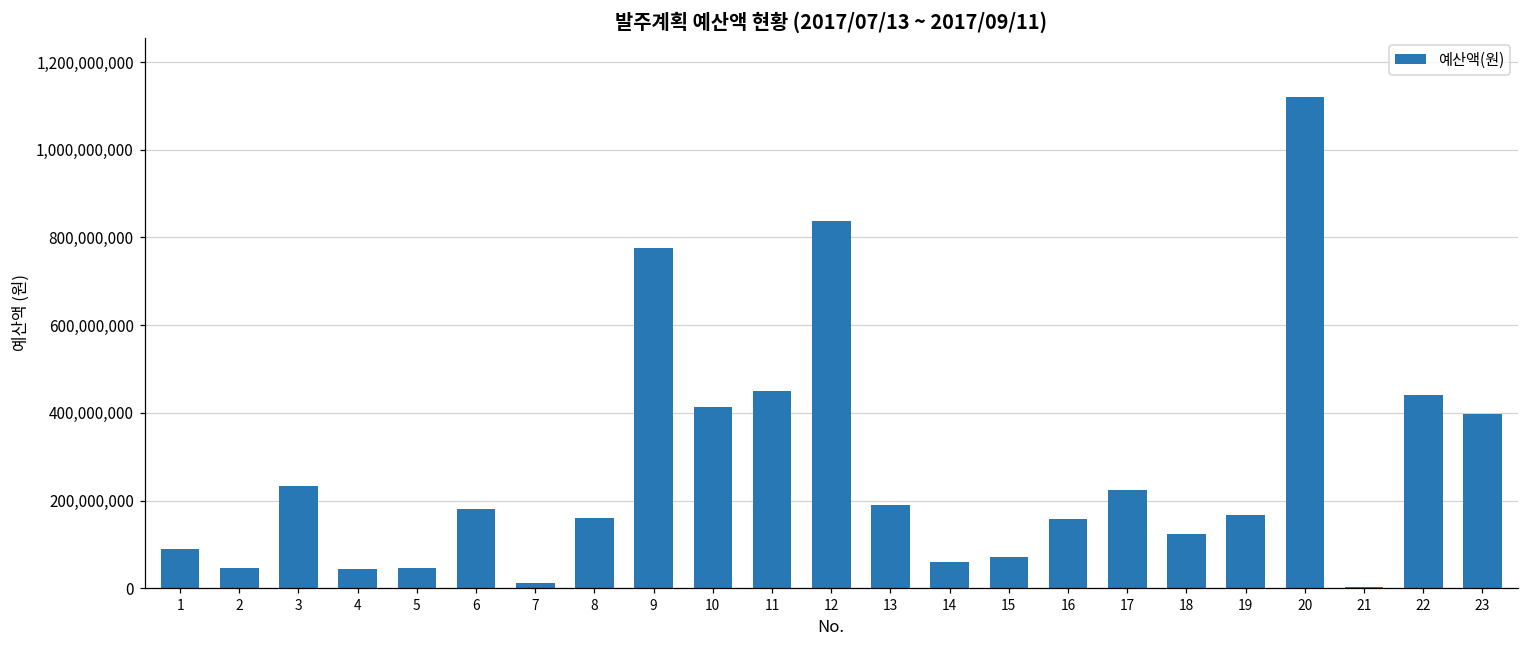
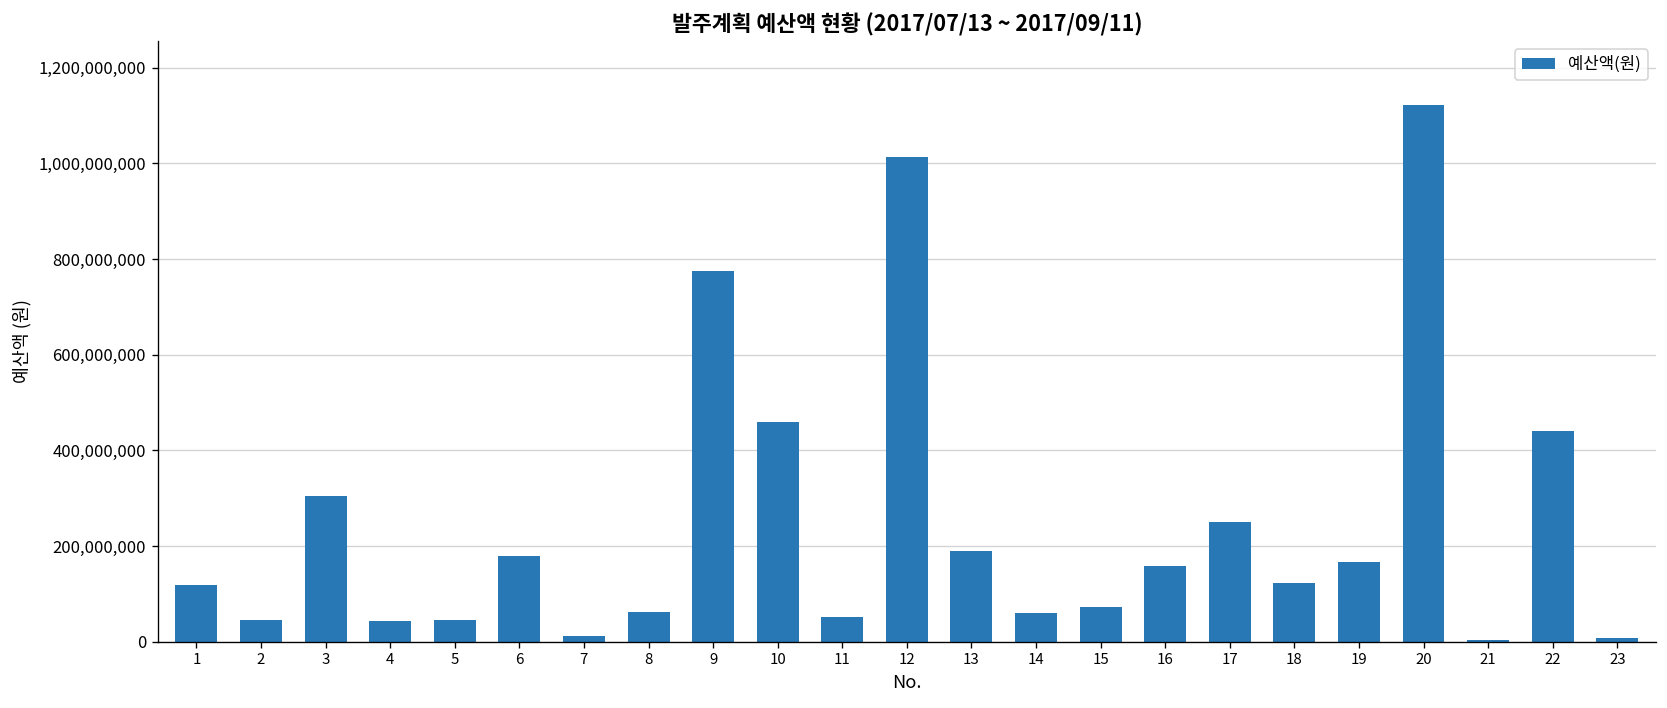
  {
-   "1": "90,000,000",
+   "1": "120,000,000",
    "2": "50,000,000",
-   "3": "230,000,000",
+   "3": "300,000,000",
    "4": "40,000,000",
    "5": "50,000,000",
    "6": "180,000,000",
    "7": "10,000,000",
-   "8": "160,000,000",
+   "8": "60,000,000",
    "9": "780,000,000",
-   "10": "410,000,000",
-   "11": "450,000,000",
-   "12": "840,000,000",
+   "10": "460,000,000",
+   "11": "50,000,000",
+   "12": "1,010,000,000",
    "13": "190,000,000",
    "14": "60,000,000",
    "15": "70,000,000",
    "16": "160,000,000",
-   "17": "220,000,000",
+   "17": "250,000,000",
    "18": "120,000,000",
    "19": "170,000,000",
    "20": "1,120,000,000",
    "22": "440,000,000",
-   "23": "400,000,000"
+   "23": "10,000,000"
  }
